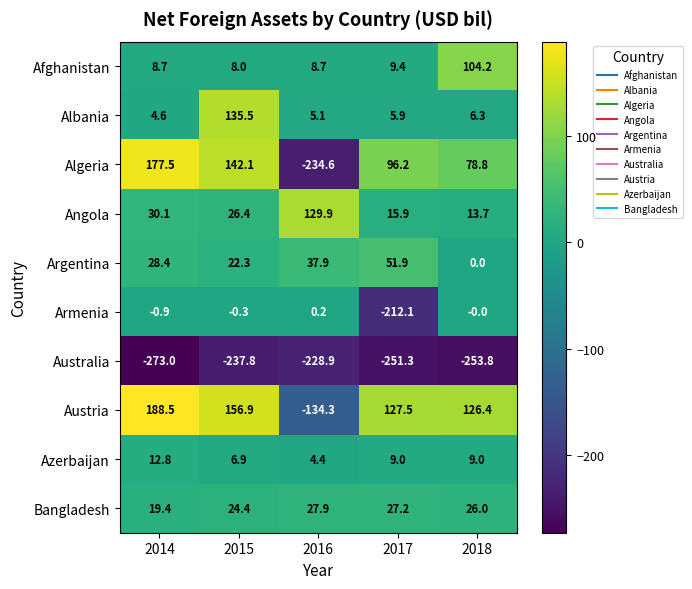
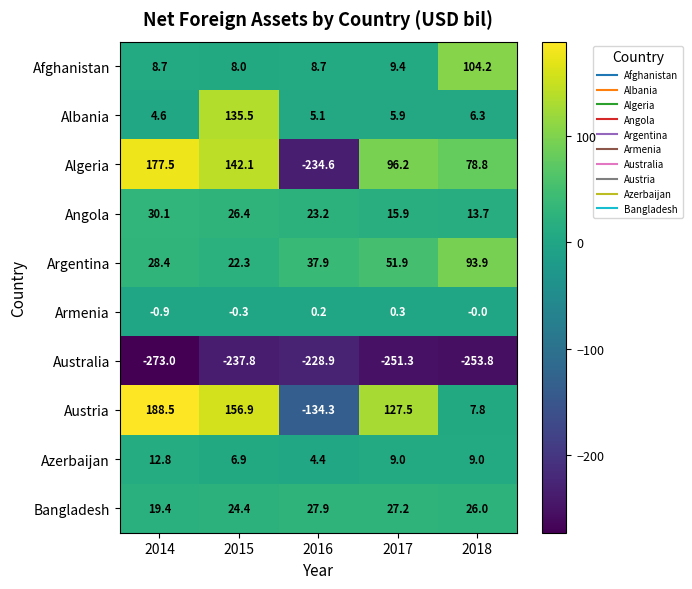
  {
    "Afghanistan": {
      "2014": 8.7,
      "2015": 8.0,
      "2016": 8.7,
      "2017": 9.4,
      "2018": 104.2
    },
    "Albania": {
      "2014": 4.6,
      "2015": 135.5,
      "2016": 5.1,
      "2017": 5.9,
      "2018": 6.3
    },
    "Algeria": {
      "2014": 177.5,
      "2015": 142.1,
      "2016": -234.6,
      "2017": 96.2,
      "2018": 78.8
    },
    "Angola": {
      "2014": 30.1,
      "2015": 26.4,
-     "2016": 129.9,
+     "2016": 23.2,
      "2017": 15.9,
      "2018": 13.7
    },
    "Argentina": {
      "2014": 28.4,
      "2015": 22.3,
      "2016": 37.9,
      "2017": 51.9,
-     "2018": 0.0
+     "2018": 93.9
    },
    "Armenia": {
      "2014": -0.9,
      "2015": -0.3,
      "2016": 0.2,
-     "2017": -212.1,
+     "2017": 0.3,
      "2018": -0.0
    },
    "Australia": {
      "2014": -273.0,
      "2015": -237.8,
      "2016": -228.9,
      "2017": -251.3,
      "2018": -253.8
    },
    "Austria": {
      "2014": 188.5,
      "2015": 156.9,
      "2016": -134.3,
      "2017": 127.5,
-     "2018": 126.4
+     "2018": 7.8
    },
    "Azerbaijan": {
      "2014": 12.8,
      "2015": 6.9,
      "2016": 4.4,
      "2017": 9.0,
      "2018": 9.0
    },
    "Bangladesh": {
      "2014": 19.4,
      "2015": 24.4,
      "2016": 27.9,
      "2017": 27.2,
      "2018": 26.0
    }
  }
